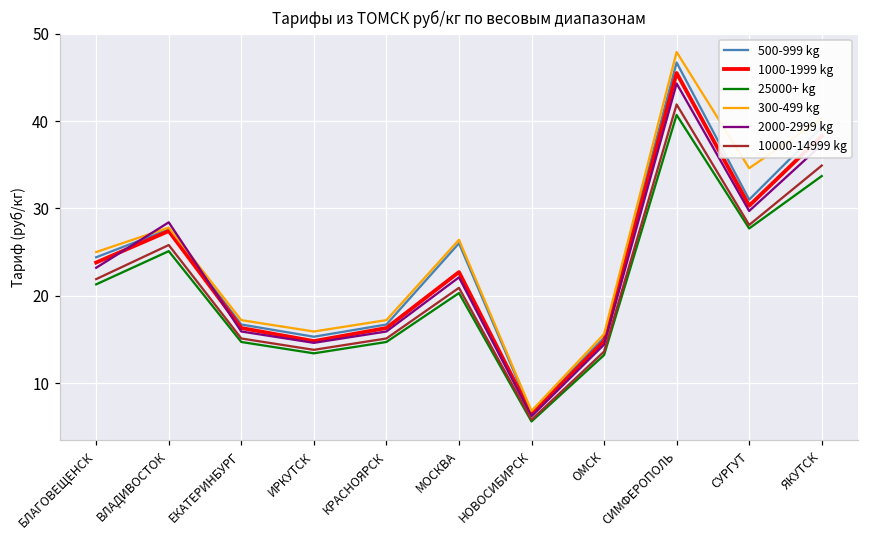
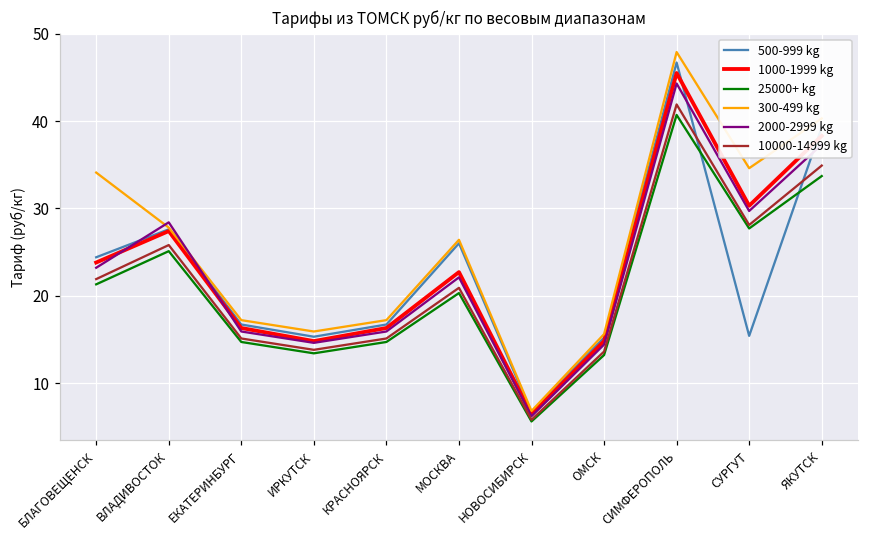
  {
    "500-999 kg": {
      "БЛАГОВЕЩЕНСК": 24,
      "ЕКАТЕРИНБУРГ": 17,
      "ИРКУТСК": 15,
      "КРАСНОЯРСК": 17,
      "МОСКВА": 26,
      "ОМСК": 15,
      "СИМФЕРОПОЛЬ": 47,
-     "СУРГУТ": 31
+     "СУРГУТ": 15
    },
    "1000-1999 kg": {
      "БЛАГОВЕЩЕНСК": 24,
      "ЕКАТЕРИНБУРГ": 16,
      "КРАСНОЯРСК": 16,
      "МОСКВА": 23,
      "ОМСК": 15,
      "СИМФЕРОПОЛЬ": 46,
      "СУРГУТ": 30
    },
    "25000+ kg": {
      "БЛАГОВЕЩЕНСК": 21,
      "ВЛАДИВОСТОК": 25,
      "ЕКАТЕРИНБУРГ": 15,
      "ИРКУТСК": 13,
      "КРАСНОЯРСК": 15,
      "МОСКВА": 20,
      "ОМСК": 13,
      "СИМФЕРОПОЛЬ": 41,
      "СУРГУТ": 28,
      "ЯКУТСК": 34
    },
    "300-499 kg": {
-     "БЛАГОВЕЩЕНСК": 25,
+     "БЛАГОВЕЩЕНСК": 34,
      "ЕКАТЕРИНБУРГ": 17,
      "ИРКУТСК": 16,
      "КРАСНОЯРСК": 17,
      "МОСКВА": 26,
      "ОМСК": 16,
      "СИМФЕРОПОЛЬ": 48,
      "СУРГУТ": 35
    },
    "2000-2999 kg": {
      "БЛАГОВЕЩЕНСК": 23,
      "ВЛАДИВОСТОК": 28,
      "ЕКАТЕРИНБУРГ": 16,
      "КРАСНОЯРСК": 16,
      "МОСКВА": 22,
      "ОМСК": 14,
      "СИМФЕРОПОЛЬ": 44,
      "СУРГУТ": 30
    },
    "10000-14999 kg": {
      "БЛАГОВЕЩЕНСК": 22,
      "ВЛАДИВОСТОК": 26,
      "ЕКАТЕРИНБУРГ": 15,
      "ИРКУТСК": 14,
      "КРАСНОЯРСК": 15,
      "МОСКВА": 21,
      "ОМСК": 14,
      "СИМФЕРОПОЛЬ": 42,
      "СУРГУТ": 28,
      "ЯКУТСК": 35
    }
  }
